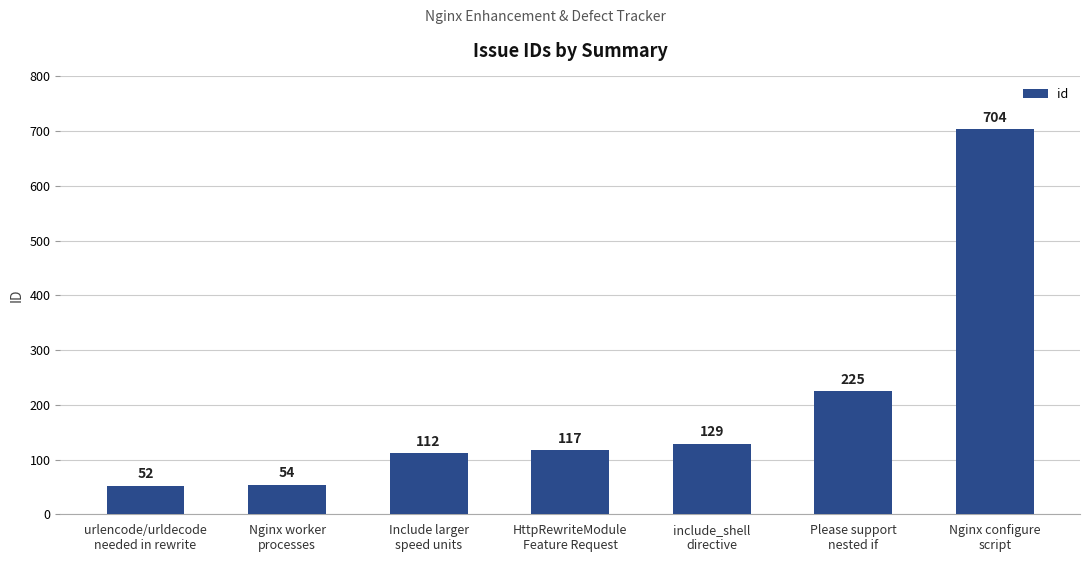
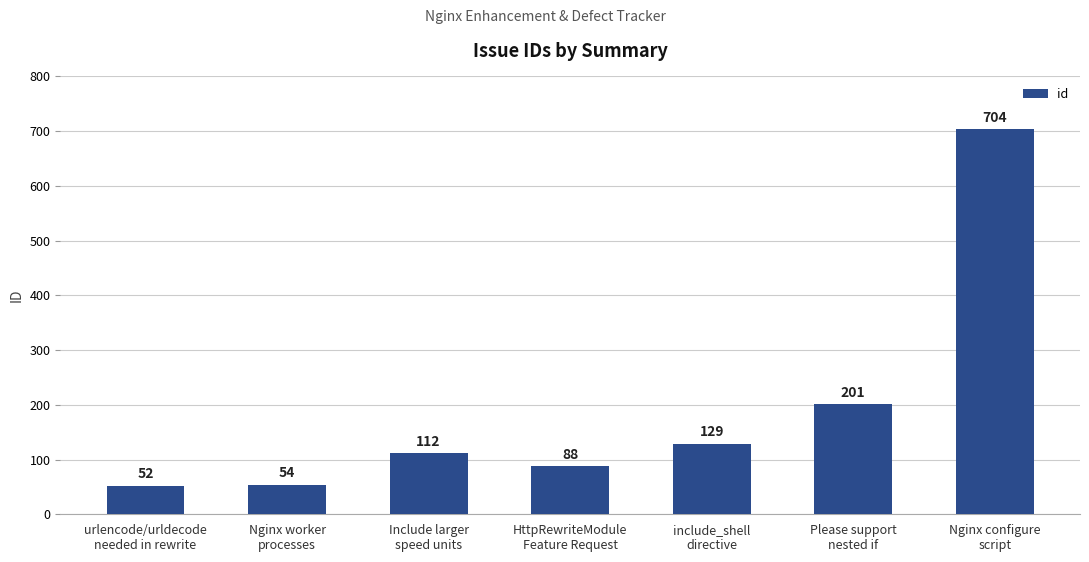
  {
    "urlencode/urldecode needed in rewrite": 52,
    "Nginx worker processes": 54,
    "Include larger speed units": 112,
-   "HttpRewriteModule Feature Request": 117,
+   "HttpRewriteModule Feature Request": 88,
    "include_shell directive": 129,
-   "Please support nested if": 225,
+   "Please support nested if": 201,
    "Nginx configure script": 704
  }
